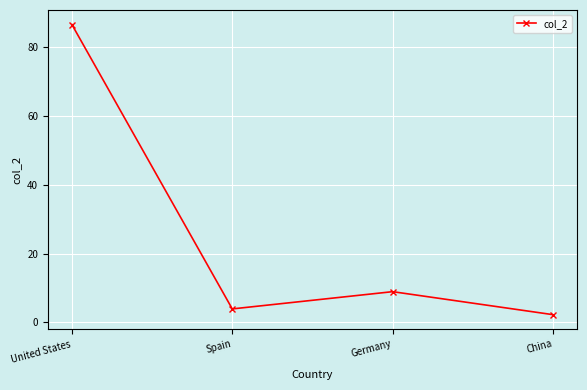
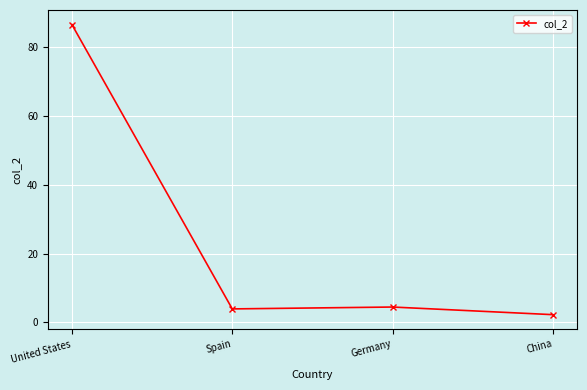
  {
    "United States": 87,
    "Spain": 4,
-   "Germany": 9,
+   "Germany": 4,
    "China": 2
  }
